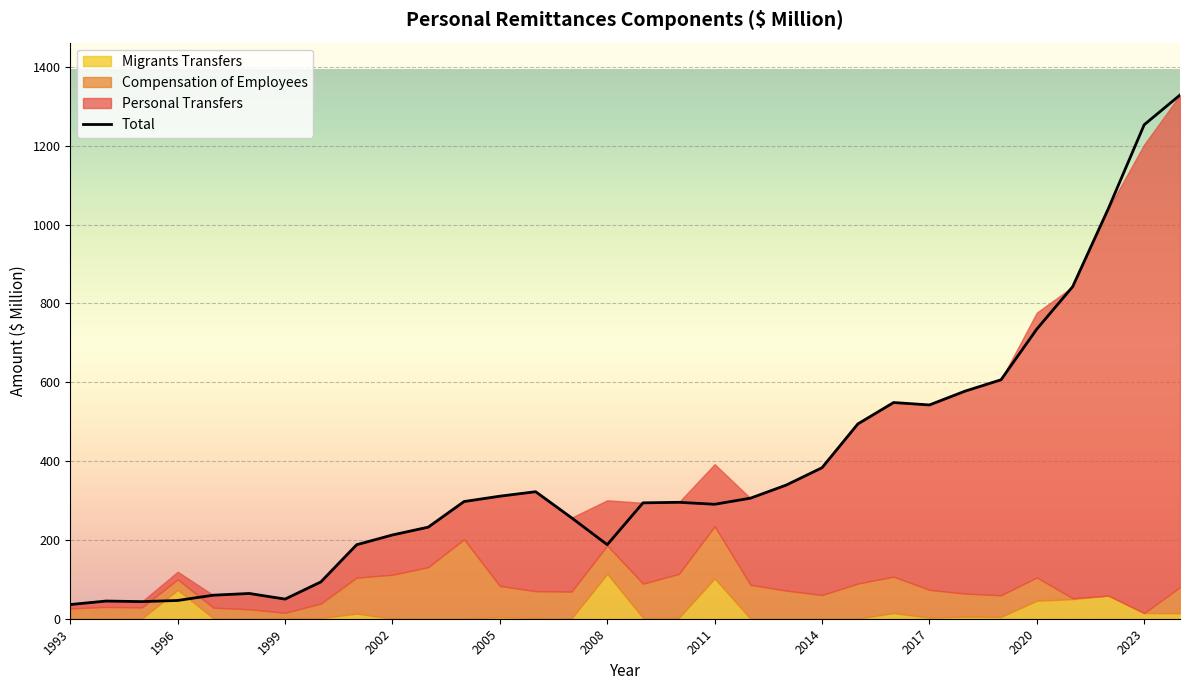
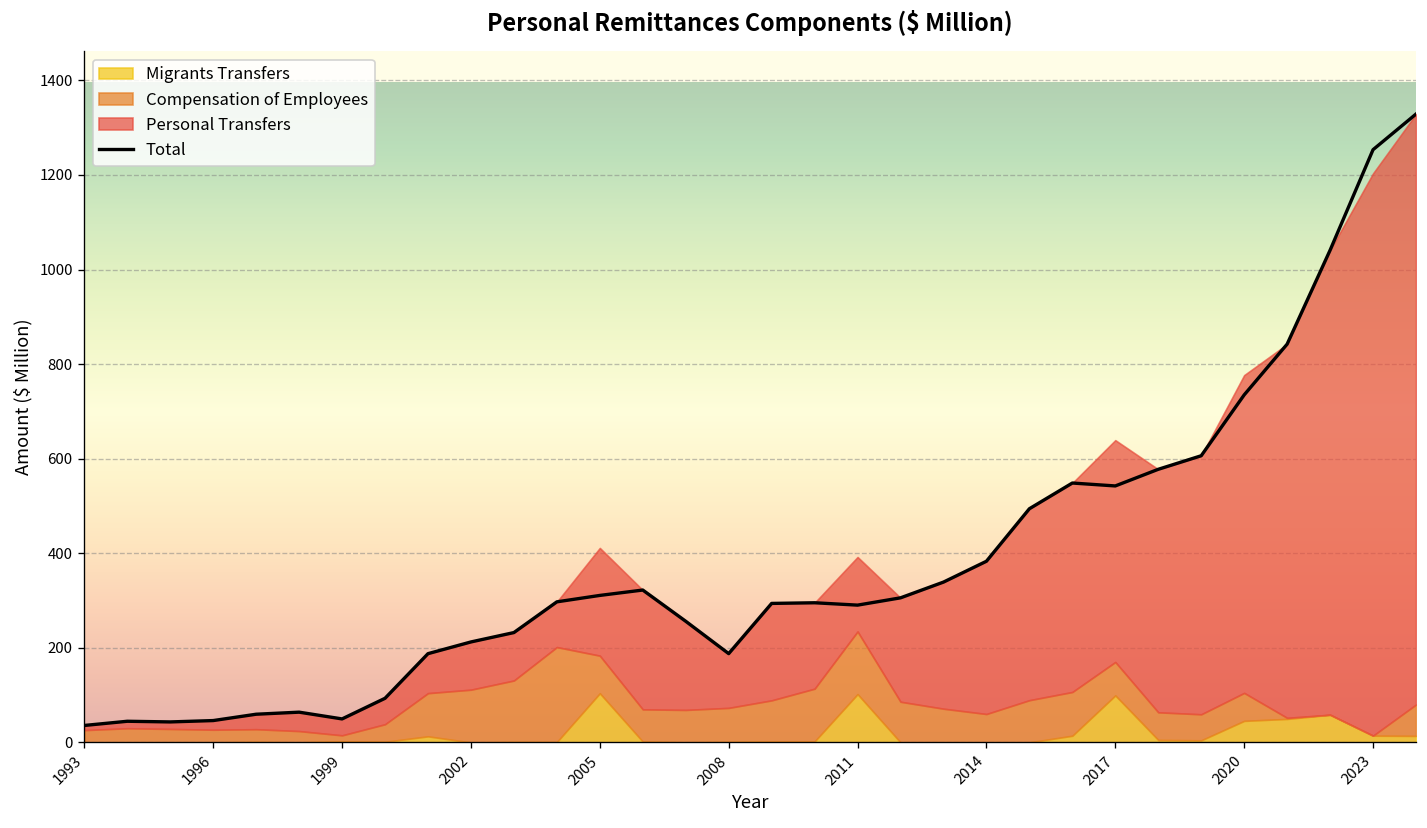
  {
    "Migrants Transfers": {
-     "1996": 70,
-     "2005": 0,
-     "2008": 110,
+     "1996": 0,
+     "2005": 100,
+     "2008": 0,
      "2011": 100,
-     "2017": 0,
+     "2017": 100,
      "2020": 50
    },
    "Total": {
      "2011": 290,
      "2020": 730,
      "2023": 1250
    }
  }
